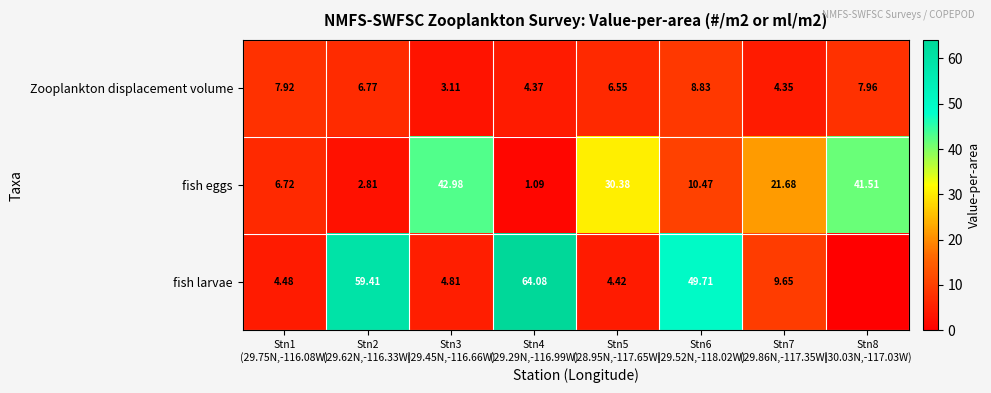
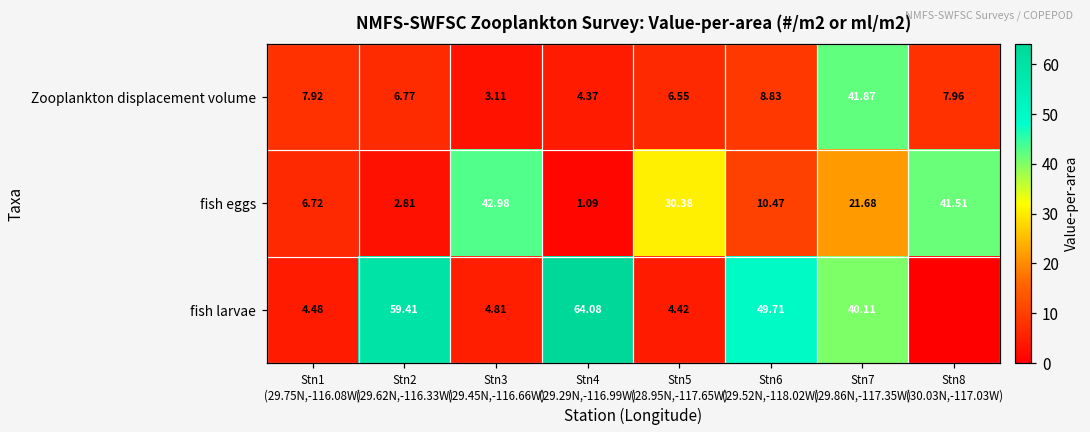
  {
    "Zooplankton displacement volume": {
      "Stn1 (29.75N,-116.08W)": 7.92,
      "Stn2 (29.62N,-116.33W)": 6.77,
      "Stn3 (29.45N,-116.66W)": 3.11,
      "Stn4 (29.29N,-116.99W)": 4.37,
      "Stn5 (28.95N,-117.65W)": 6.55,
      "Stn6 (29.52N,-118.02W)": 8.83,
-     "Stn7 (29.86N,-117.35W)": 4.35,
+     "Stn7 (29.86N,-117.35W)": 41.87,
      "Stn8 (30.03N,-117.03W)": 7.96
    },
    "fish eggs": {
      "Stn1 (29.75N,-116.08W)": 6.72,
      "Stn2 (29.62N,-116.33W)": 2.81,
      "Stn3 (29.45N,-116.66W)": 42.98,
      "Stn4 (29.29N,-116.99W)": 1.09,
      "Stn5 (28.95N,-117.65W)": 30.38,
      "Stn6 (29.52N,-118.02W)": 10.47,
      "Stn7 (29.86N,-117.35W)": 21.68,
      "Stn8 (30.03N,-117.03W)": 41.51
    },
    "fish larvae": {
      "Stn1 (29.75N,-116.08W)": 4.48,
      "Stn2 (29.62N,-116.33W)": 59.41,
      "Stn3 (29.45N,-116.66W)": 4.81,
      "Stn4 (29.29N,-116.99W)": 64.08,
      "Stn5 (28.95N,-117.65W)": 4.42,
      "Stn6 (29.52N,-118.02W)": 49.71,
-     "Stn7 (29.86N,-117.35W)": 9.65
+     "Stn7 (29.86N,-117.35W)": 40.11
    }
  }
